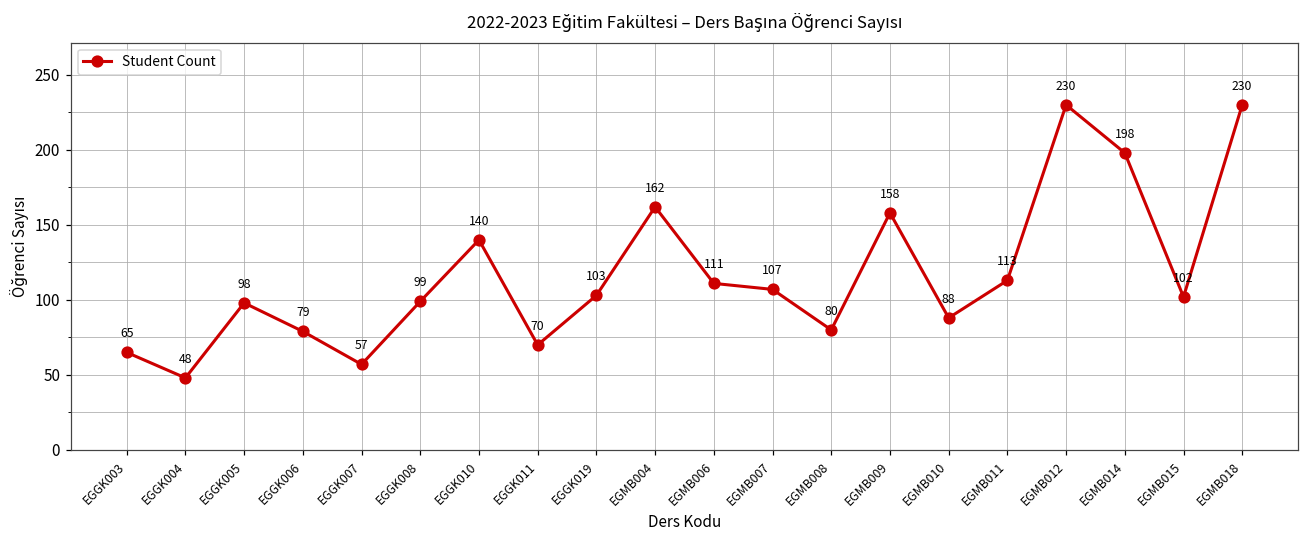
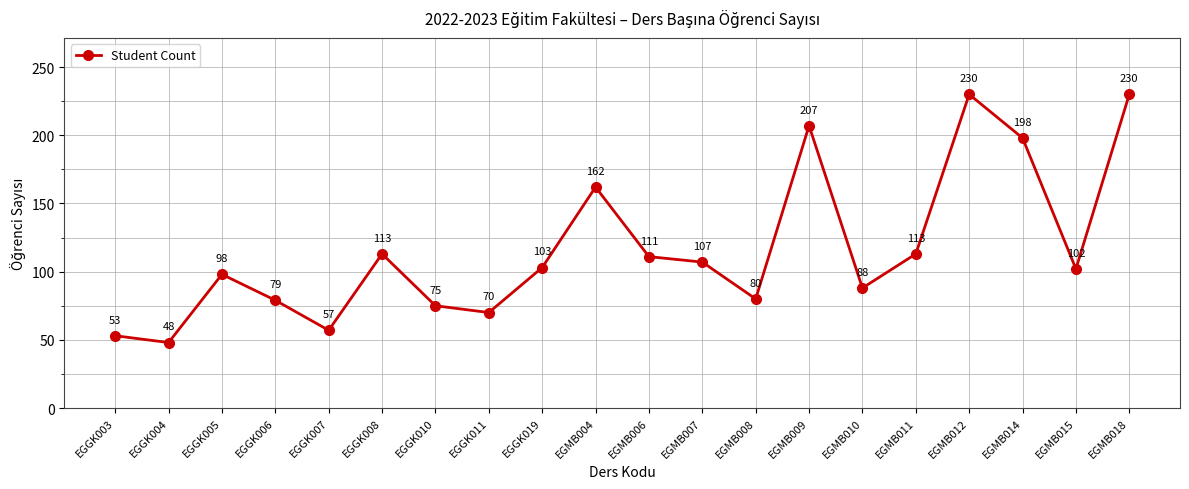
  {
-   "EGGK003": 65,
+   "EGGK003": 53,
    "EGGK004": 48,
    "EGGK005": 98,
    "EGGK006": 79,
    "EGGK007": 57,
-   "EGGK008": 99,
-   "EGGK010": 140,
+   "EGGK008": 113,
+   "EGGK010": 75,
    "EGGK011": 70,
    "EGGK019": 103,
    "EGMB004": 162,
    "EGMB006": 111,
    "EGMB007": 107,
    "EGMB008": 80,
-   "EGMB009": 158,
+   "EGMB009": 207,
    "EGMB010": 88,
    "EGMB011": 113,
    "EGMB012": 230,
    "EGMB014": 198,
    "EGMB015": 102,
    "EGMB018": 230
  }
